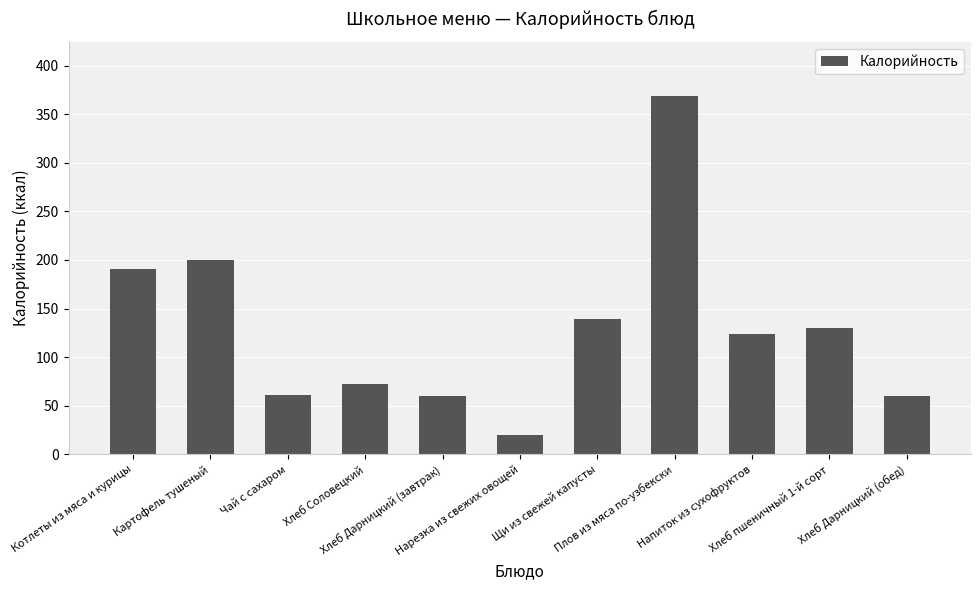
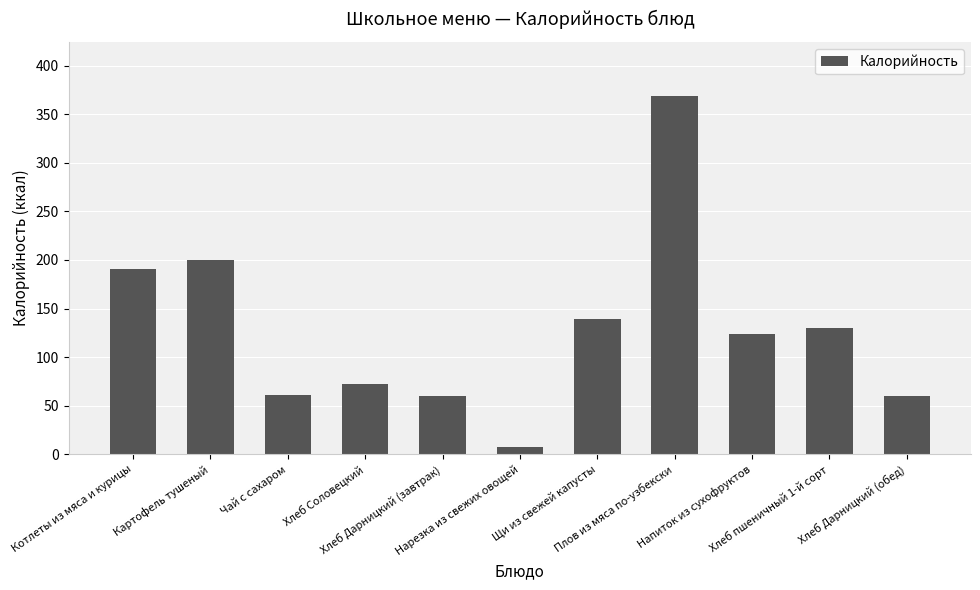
  {
    "Котлеты из мяса и курицы": 190,
    "Картофель тушеный": 200,
    "Чай с сахаром": 60,
    "Хлеб Соловецкий": 70,
    "Хлеб Дарницкий (завтрак)": 60,
-   "Нарезка из свежих овощей": 20,
+   "Нарезка из свежих овощей": 10,
    "Щи из свежей капусты": 140,
    "Плов из мяса по-узбекски": 370,
    "Напиток из сухофруктов": 120,
    "Хлеб пшеничный 1-й сорт": 130,
    "Хлеб Дарницкий (обед)": 60
  }
